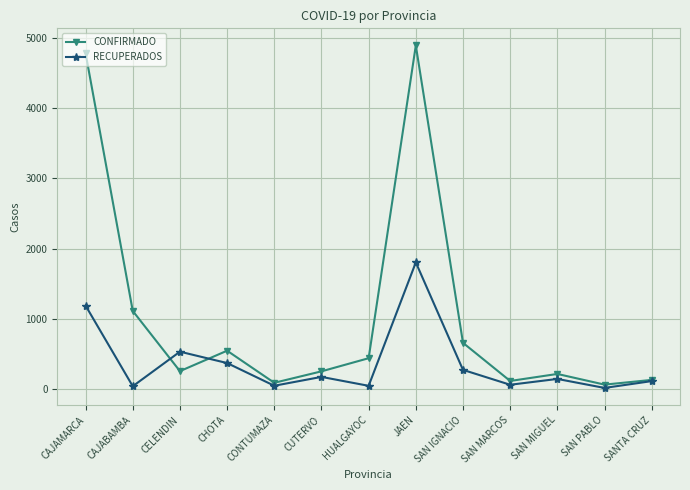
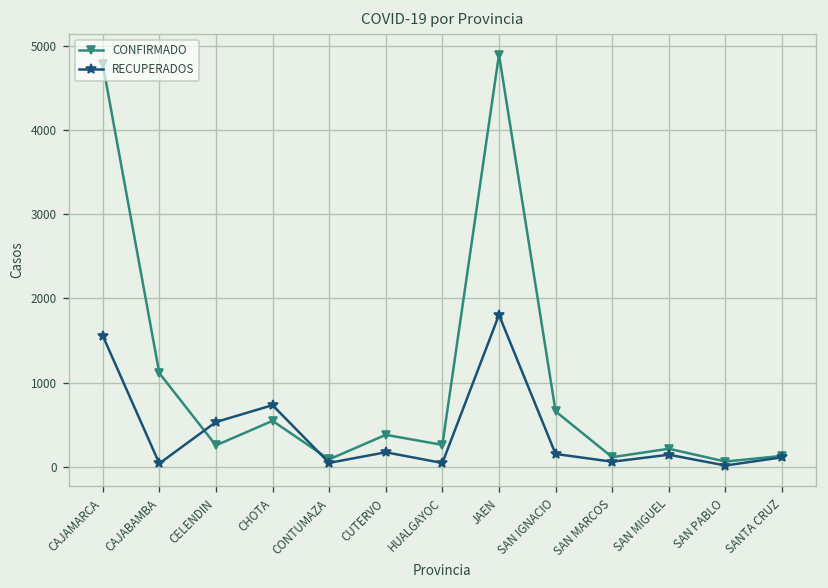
  {
    "CONFIRMADO": {
      "CAJABAMBA": 1100,
      "CELENDIN": 300,
      "CHOTA": 500,
      "CONTUMAZA": 100,
-     "CUTERVO": 300,
-     "HUALGAYOC": 400,
+     "CUTERVO": 400,
+     "HUALGAYOC": 300,
      "JAEN": 4900,
      "SAN IGNACIO": 700,
      "SAN MARCOS": 100,
      "SAN MIGUEL": 200,
      "SAN PABLO": 100
    },
    "RECUPERADOS": {
-     "CAJAMARCA": 1200,
+     "CAJAMARCA": 1600,
      "CAJABAMBA": 0,
      "CELENDIN": 500,
-     "CHOTA": 400,
+     "CHOTA": 700,
      "CONTUMAZA": 0,
      "CUTERVO": 200,
      "HUALGAYOC": 0,
      "JAEN": 1800,
-     "SAN IGNACIO": 300,
+     "SAN IGNACIO": 200,
      "SAN MARCOS": 100,
      "SAN MIGUEL": 100,
      "SAN PABLO": 0
    }
  }
